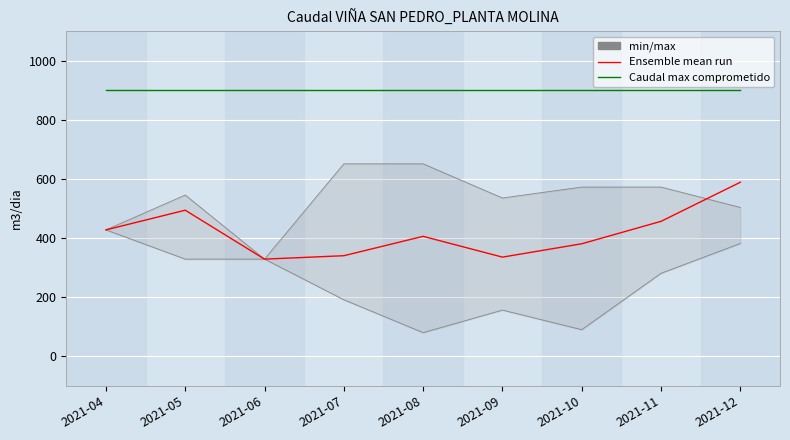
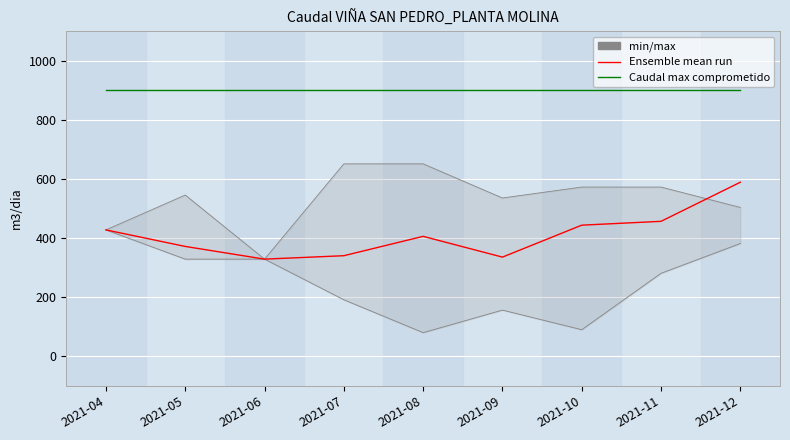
  {
    "Ensemble mean run": {
-     "2021-05": 490,
+     "2021-05": 370,
      "2021-07": 340,
      "2021-08": 410,
      "2021-09": 340,
-     "2021-10": 380,
+     "2021-10": 440,
      "2021-11": 460,
      "2021-12": 590
    },
    "Caudal max comprometido": {
      "2021-04": 900,
      "2021-05": 900,
      "2021-06": 900,
      "2021-07": 900,
      "2021-08": 900,
      "2021-09": 900,
      "2021-10": 900,
      "2021-11": 900,
      "2021-12": 900
    }
  }
